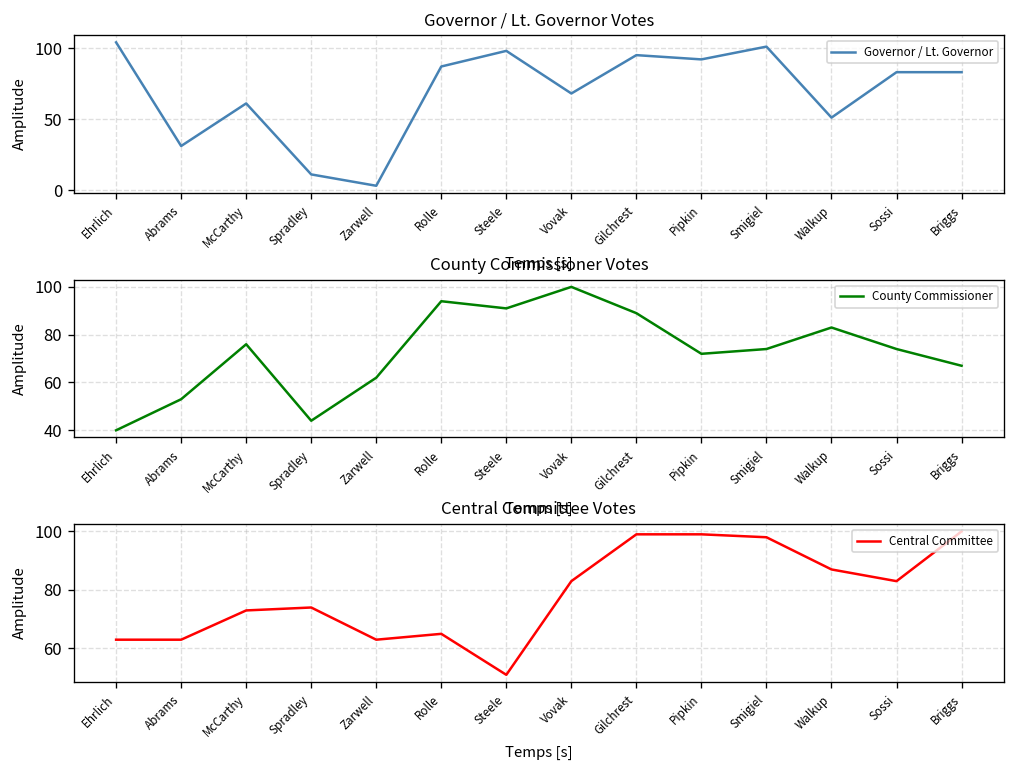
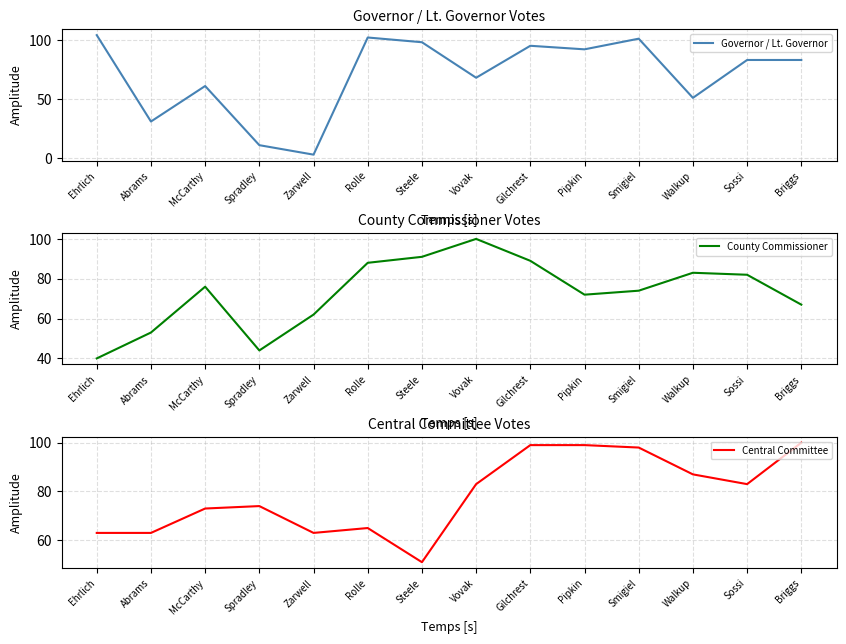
  {
    "Governor / Lt. Governor Votes": {
      "Ehrlich": 104,
      "Abrams": 31,
      "McCarthy": 61,
      "Spradley": 11,
      "Zarwell": 3,
-     "Rolle": 87,
+     "Rolle": 102,
      "Steele": 98,
      "Vovak": 68,
      "Gilchrest": 95,
      "Pipkin": 92,
      "Smigiel": 101,
      "Walkup": 51,
      "Sossi": 83,
      "Briggs": 83
    },
    "County Commissioner Votes": {
      "Ehrlich": 40,
      "Abrams": 53,
      "McCarthy": 76,
      "Spradley": 44,
      "Zarwell": 62,
-     "Rolle": 94,
+     "Rolle": 88,
      "Steele": 91,
      "Vovak": 100,
      "Gilchrest": 89,
      "Pipkin": 72,
      "Smigiel": 74,
      "Walkup": 83,
-     "Sossi": 74,
+     "Sossi": 82,
      "Briggs": 67
    },
    "Central Committee Votes": {
      "Ehrlich": 63,
      "Abrams": 63,
      "McCarthy": 73,
      "Spradley": 74,
      "Zarwell": 63,
      "Rolle": 65,
      "Steele": 51,
      "Vovak": 83,
      "Gilchrest": 99,
      "Pipkin": 99,
      "Smigiel": 98,
      "Walkup": 87,
      "Sossi": 83
    }
  }
